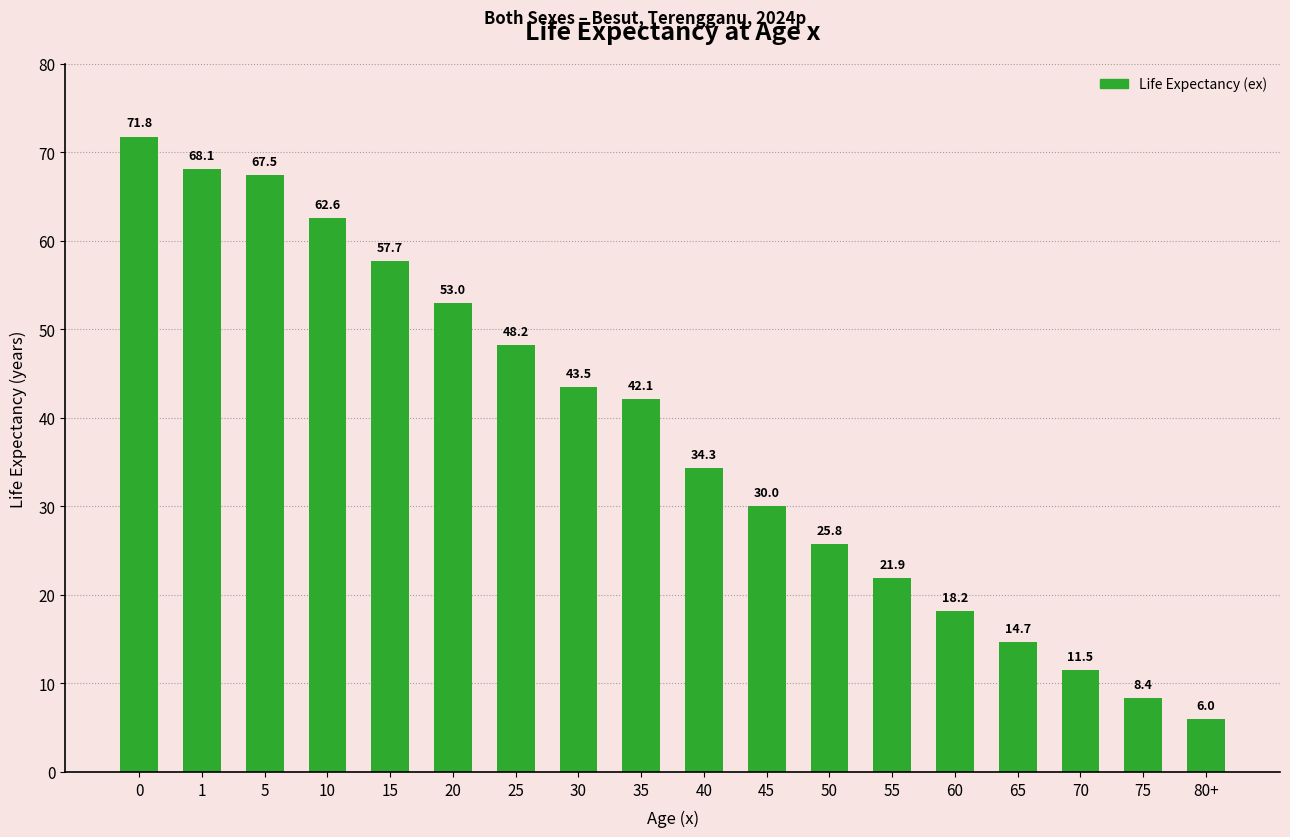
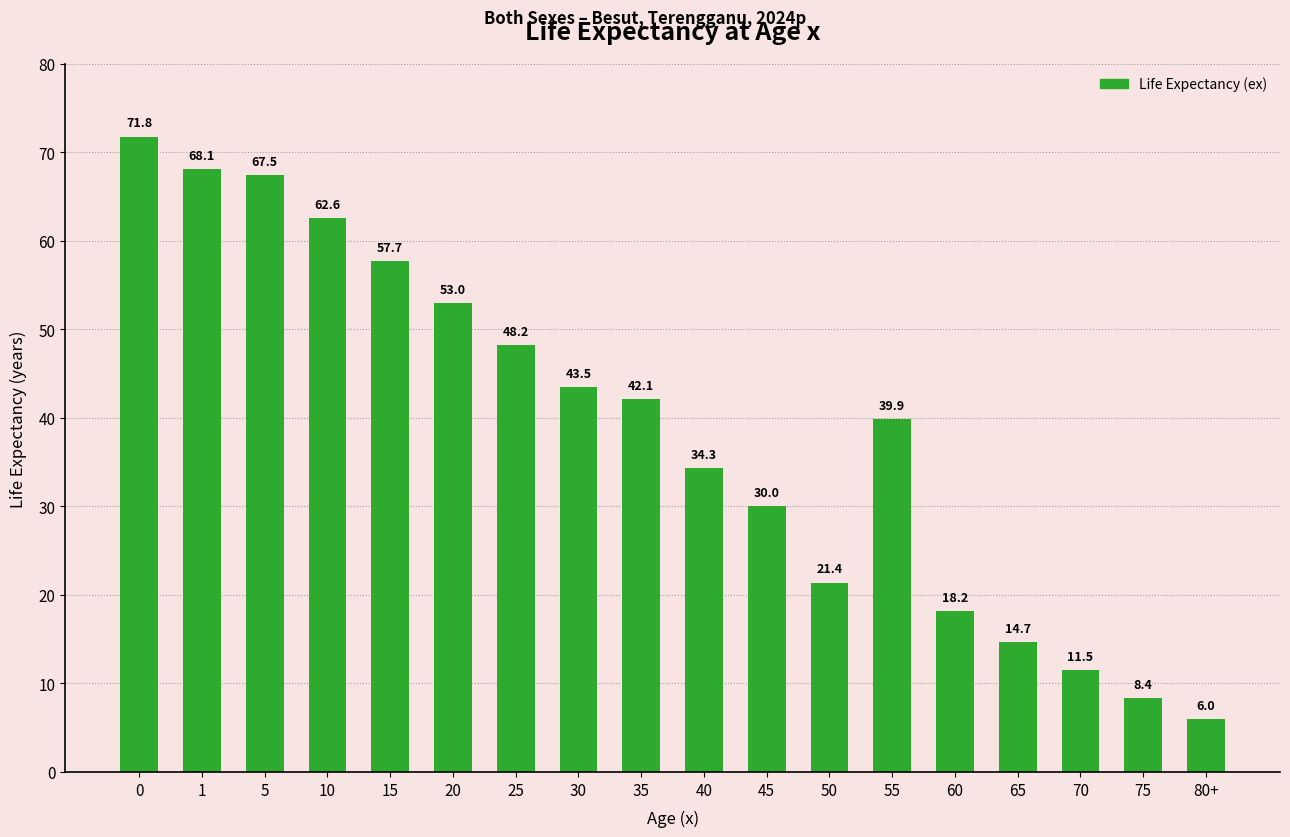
  {
    "0": 71.8,
    "1": 68.1,
    "5": 67.5,
    "10": 62.6,
    "15": 57.7,
    "20": 53.0,
    "25": 48.2,
    "30": 43.5,
    "35": 42.1,
    "40": 34.3,
    "45": 30.0,
-   "50": 25.8,
-   "55": 21.9,
+   "50": 21.4,
+   "55": 39.9,
    "60": 18.2,
    "65": 14.7,
    "70": 11.5,
    "75": 8.4,
    "80+": 6.0
  }
